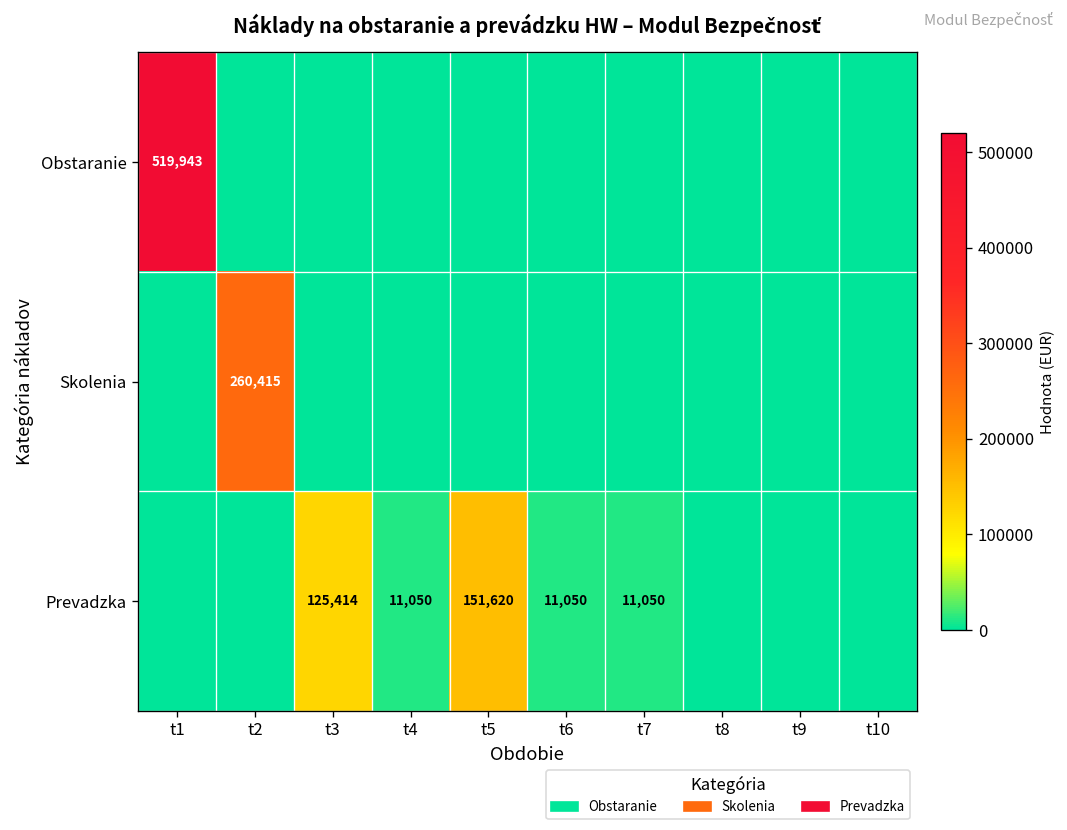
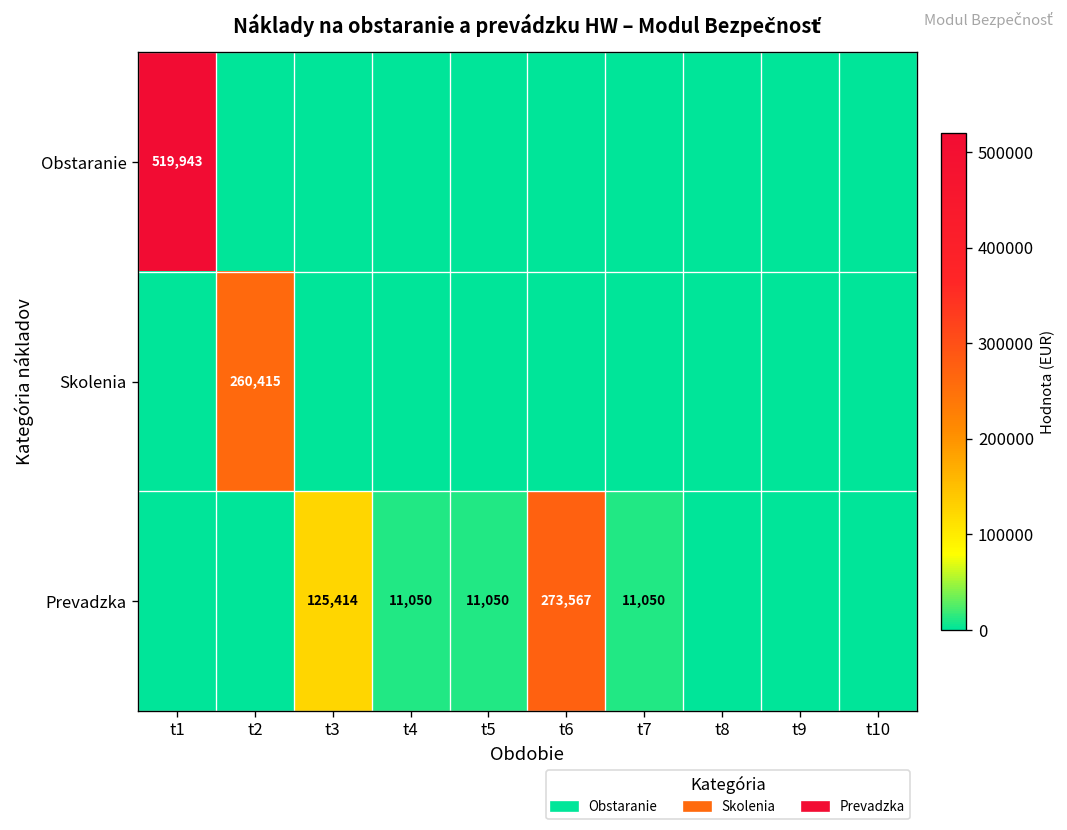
  {
    "Obstaranie": {
      "t1": "519,943"
    },
    "Skolenia": {
      "t2": "260,415"
    },
    "Prevadzka": {
      "t3": "125,414",
      "t4": "11,050",
-     "t5": "151,620",
-     "t6": "11,050",
+     "t5": "11,050",
+     "t6": "273,567",
      "t7": "11,050"
    }
  }
